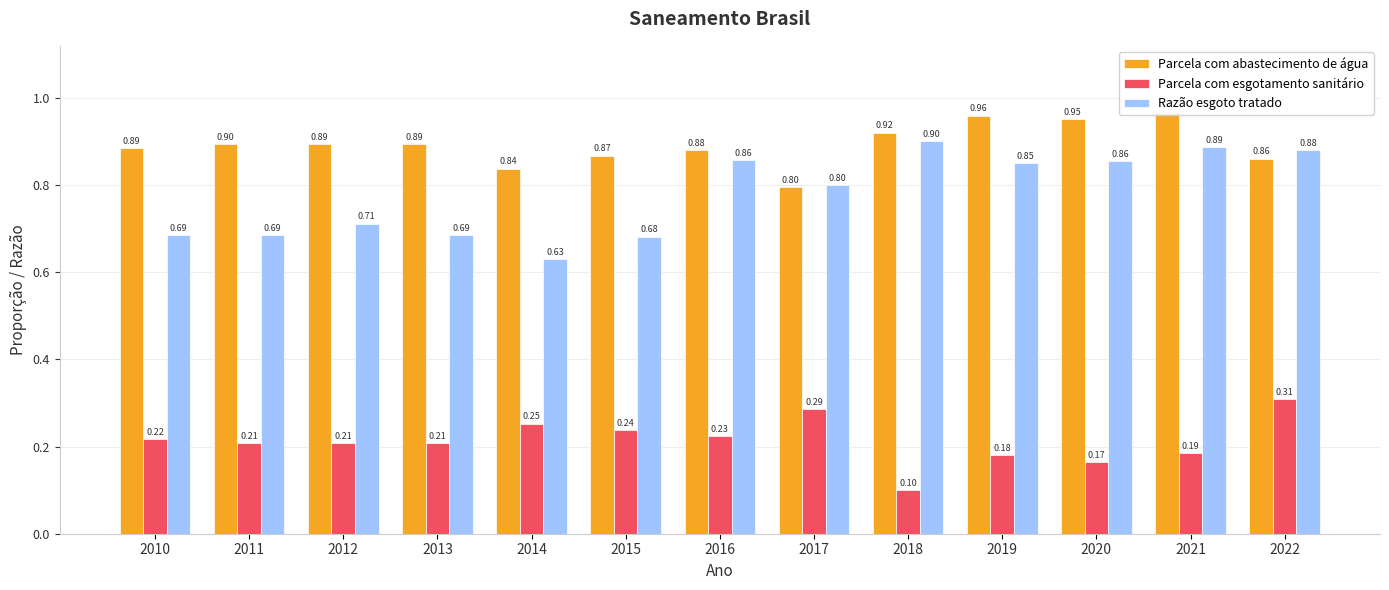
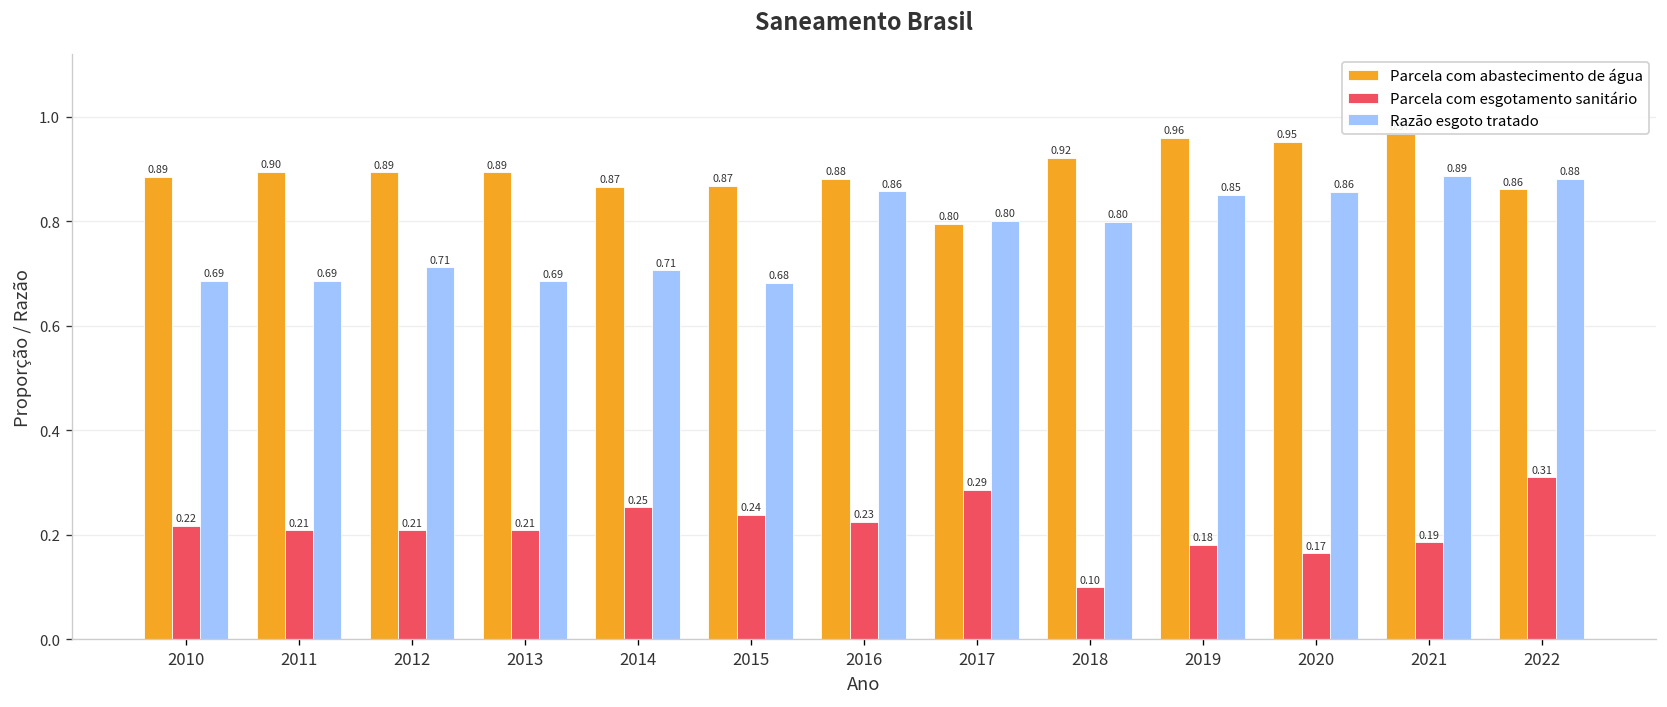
  {
    "Parcela com abastecimento de água": {
      "2010": 0.89,
      "2011": 0.90,
      "2012": 0.89,
      "2013": 0.89,
-     "2014": 0.84,
+     "2014": 0.87,
      "2015": 0.87,
      "2016": 0.88,
      "2017": 0.80,
      "2018": 0.92,
      "2019": 0.96,
      "2020": 0.95,
      "2022": 0.86
    },
    "Parcela com esgotamento sanitário": {
      "2010": 0.22,
      "2011": 0.21,
      "2012": 0.21,
      "2013": 0.21,
      "2014": 0.25,
      "2015": 0.24,
      "2016": 0.23,
      "2017": 0.29,
      "2018": 0.10,
      "2019": 0.18,
      "2020": 0.17,
      "2021": 0.19,
      "2022": 0.31
    },
    "Razão esgoto tratado": {
      "2010": 0.69,
      "2011": 0.69,
      "2012": 0.71,
      "2013": 0.69,
-     "2014": 0.63,
+     "2014": 0.71,
      "2015": 0.68,
      "2016": 0.86,
      "2017": 0.80,
-     "2018": 0.90,
+     "2018": 0.80,
      "2019": 0.85,
      "2020": 0.86,
      "2021": 0.89,
      "2022": 0.88
    }
  }
